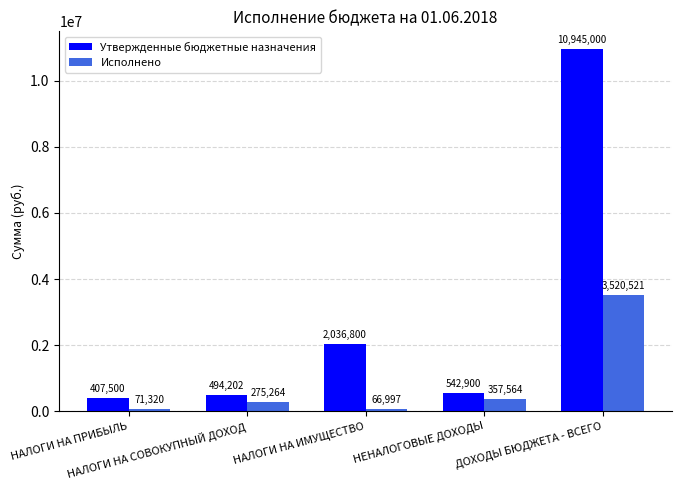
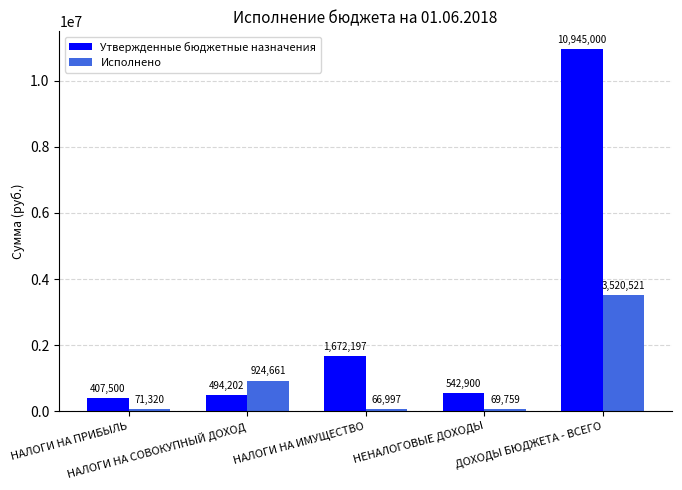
  {
    "Утвержденные бюджетные назначения": {
      "НАЛОГИ НА ПРИБЫЛЬ": "407,500",
      "НАЛОГИ НА СОВОКУПНЫЙ ДОХОД": "494,202",
-     "НАЛОГИ НА ИМУЩЕСТВО": "2,036,800",
+     "НАЛОГИ НА ИМУЩЕСТВО": "1,672,197",
      "НЕНАЛОГОВЫЕ ДОХОДЫ": "542,900",
      "ДОХОДЫ БЮДЖЕТА - ВСЕГО": "10,945,000"
    },
    "Исполнено": {
      "НАЛОГИ НА ПРИБЫЛЬ": "71,320",
-     "НАЛОГИ НА СОВОКУПНЫЙ ДОХОД": "275,264",
+     "НАЛОГИ НА СОВОКУПНЫЙ ДОХОД": "924,661",
      "НАЛОГИ НА ИМУЩЕСТВО": "66,997",
-     "НЕНАЛОГОВЫЕ ДОХОДЫ": "357,564",
+     "НЕНАЛОГОВЫЕ ДОХОДЫ": "69,759",
      "ДОХОДЫ БЮДЖЕТА - ВСЕГО": "3,520,521"
    }
  }
